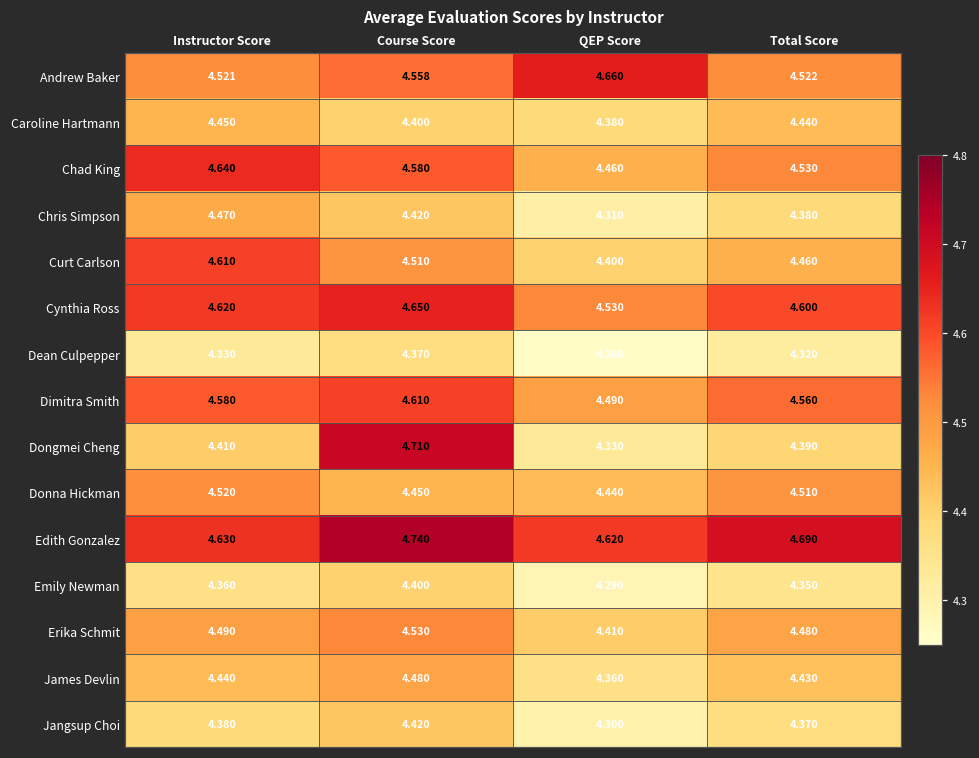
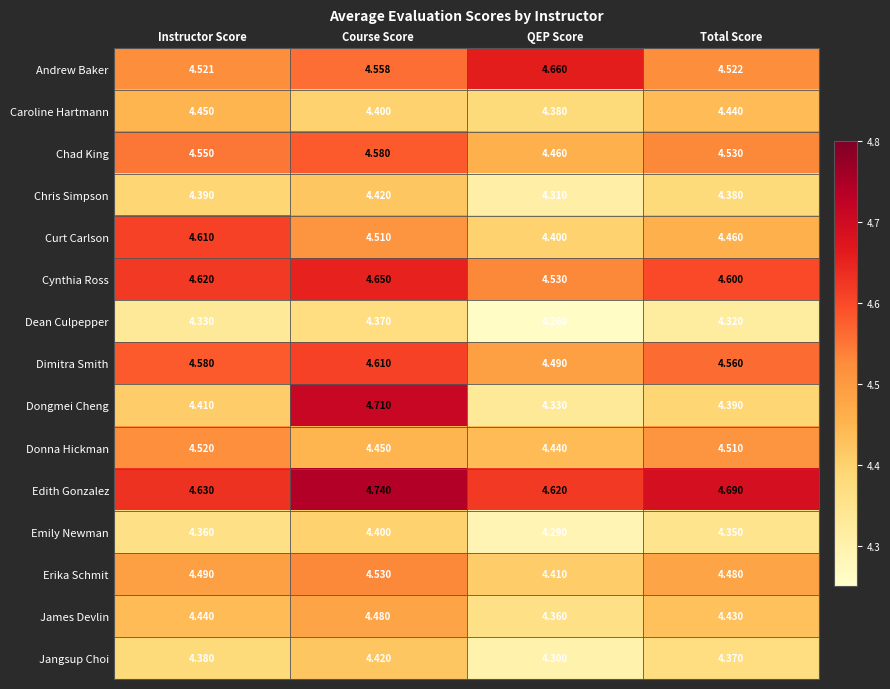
  {
    "Andrew Baker": {
      "Instructor Score": 4.521,
      "Course Score": 4.558,
      "QEP Score": 4.660,
      "Total Score": 4.522
    },
    "Caroline Hartmann": {
      "Instructor Score": 4.450,
      "Course Score": 4.400,
      "QEP Score": 4.380,
      "Total Score": 4.440
    },
    "Chad King": {
-     "Instructor Score": 4.640,
+     "Instructor Score": 4.550,
      "Course Score": 4.580,
      "QEP Score": 4.460,
      "Total Score": 4.530
    },
    "Chris Simpson": {
-     "Instructor Score": 4.470,
+     "Instructor Score": 4.390,
      "Course Score": 4.420,
      "QEP Score": 4.310,
      "Total Score": 4.380
    },
    "Curt Carlson": {
      "Instructor Score": 4.610,
      "Course Score": 4.510,
      "QEP Score": 4.400,
      "Total Score": 4.460
    },
    "Cynthia Ross": {
      "Instructor Score": 4.620,
      "Course Score": 4.650,
      "QEP Score": 4.530,
      "Total Score": 4.600
    },
    "Dean Culpepper": {
      "Instructor Score": 4.330,
      "Course Score": 4.370,
      "QEP Score": 4.260,
      "Total Score": 4.320
    },
    "Dimitra Smith": {
      "Instructor Score": 4.580,
      "Course Score": 4.610,
      "QEP Score": 4.490,
      "Total Score": 4.560
    },
    "Dongmei Cheng": {
      "Instructor Score": 4.410,
      "Course Score": 4.710,
      "QEP Score": 4.330,
      "Total Score": 4.390
    },
    "Donna Hickman": {
      "Instructor Score": 4.520,
      "Course Score": 4.450,
      "QEP Score": 4.440,
      "Total Score": 4.510
    },
    "Edith Gonzalez": {
      "Instructor Score": 4.630,
      "Course Score": 4.740,
      "QEP Score": 4.620,
      "Total Score": 4.690
    },
    "Emily Newman": {
      "Instructor Score": 4.360,
      "Course Score": 4.400,
      "QEP Score": 4.290,
      "Total Score": 4.350
    },
    "Erika Schmit": {
      "Instructor Score": 4.490,
      "Course Score": 4.530,
      "QEP Score": 4.410,
      "Total Score": 4.480
    },
    "James Devlin": {
      "Instructor Score": 4.440,
      "Course Score": 4.480,
      "QEP Score": 4.360,
      "Total Score": 4.430
    },
    "Jangsup Choi": {
      "Instructor Score": 4.380,
      "Course Score": 4.420,
      "QEP Score": 4.300,
      "Total Score": 4.370
    }
  }
